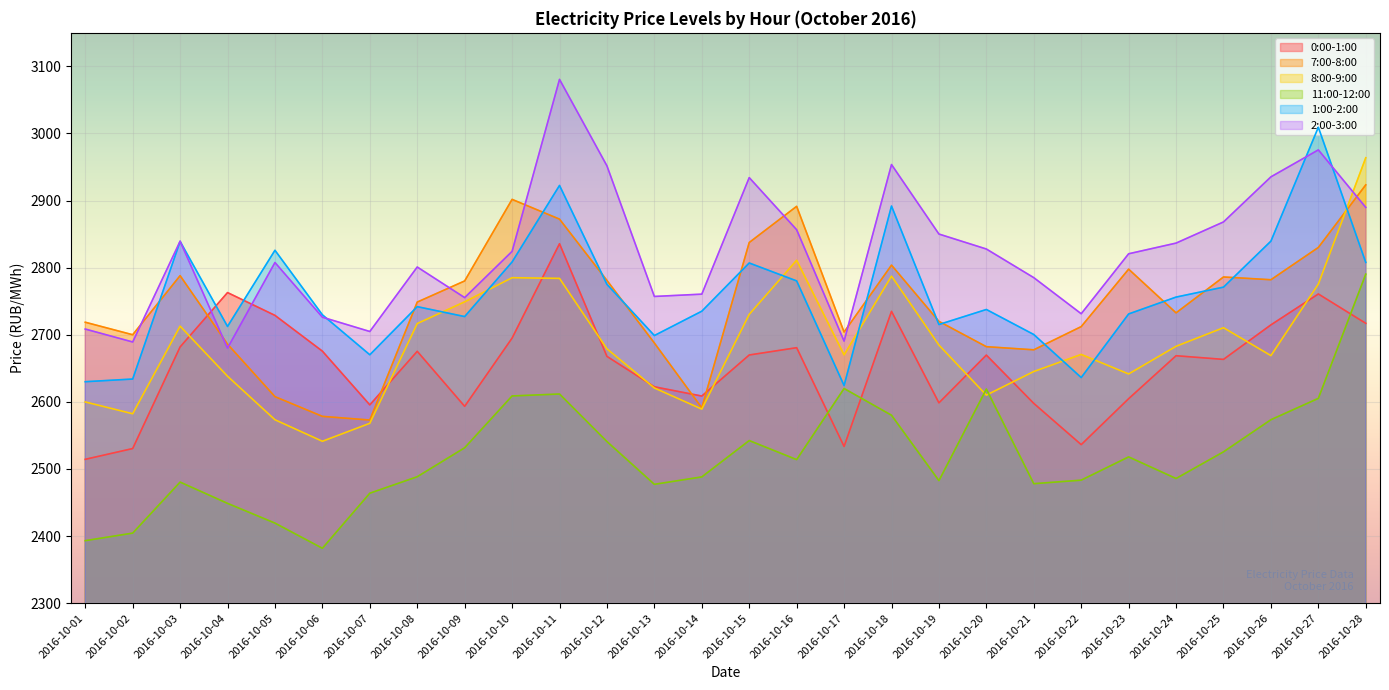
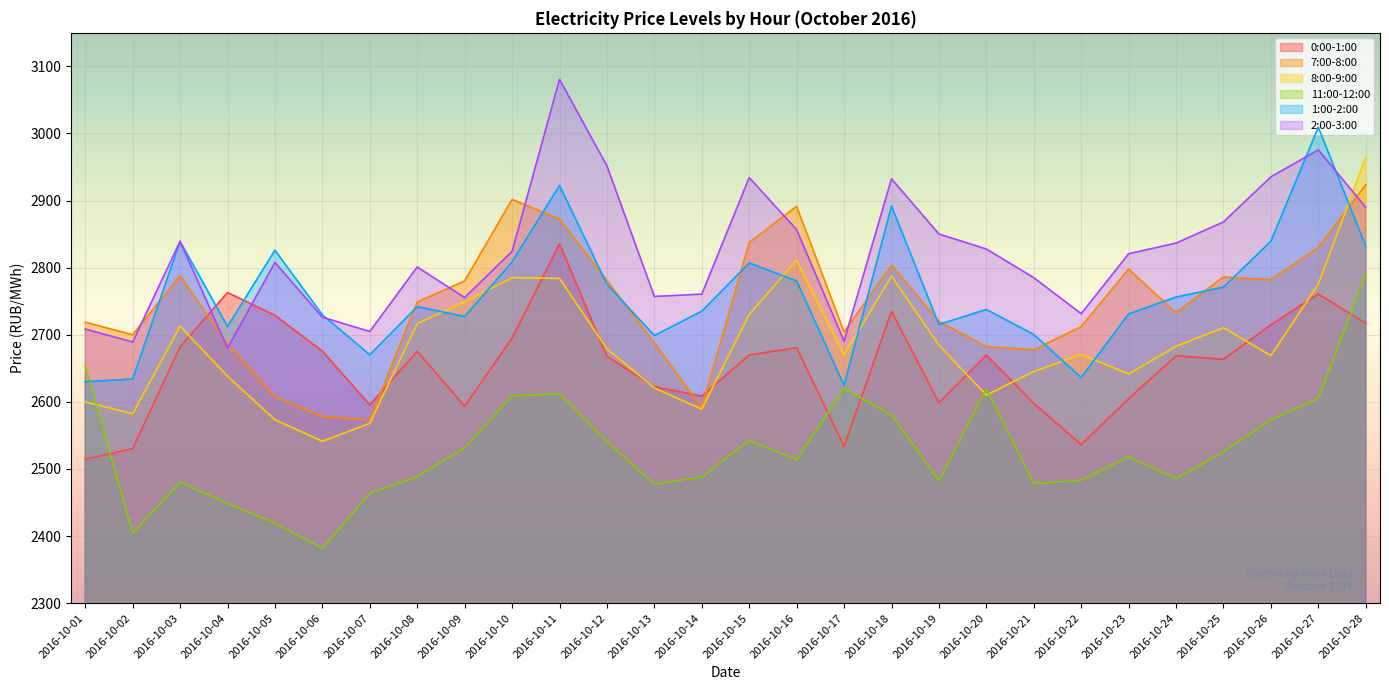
  {
    "11:00-12:00": {
-     "2016-10-01": 2390,
+     "2016-10-01": 2650,
      "2016-10-02": 2400,
      "2016-10-03": 2480,
      "2016-10-04": 2450,
      "2016-10-05": 2420,
      "2016-10-06": 2380,
      "2016-10-07": 2460,
      "2016-10-08": 2490,
      "2016-10-09": 2530,
      "2016-10-10": 2610,
      "2016-10-11": 2610,
      "2016-10-12": 2540,
      "2016-10-13": 2480,
      "2016-10-14": 2490,
      "2016-10-15": 2540,
      "2016-10-16": 2510,
      "2016-10-17": 2620,
      "2016-10-18": 2580,
      "2016-10-19": 2480,
      "2016-10-20": 2620,
      "2016-10-21": 2480,
      "2016-10-22": 2480,
      "2016-10-23": 2520,
      "2016-10-24": 2490,
      "2016-10-25": 2530,
      "2016-10-26": 2570,
      "2016-10-27": 2610,
      "2016-10-28": 2790
    },
    "1:00-2:00": {
      "2016-10-01": 2630,
      "2016-10-02": 2630,
      "2016-10-04": 2710,
      "2016-10-05": 2830,
      "2016-10-07": 2670,
      "2016-10-08": 2740,
      "2016-10-09": 2730,
      "2016-10-10": 2810,
      "2016-10-11": 2920,
      "2016-10-12": 2780,
      "2016-10-13": 2700,
      "2016-10-14": 2740,
      "2016-10-15": 2810,
      "2016-10-16": 2780,
      "2016-10-17": 2620,
      "2016-10-18": 2890,
      "2016-10-19": 2720,
      "2016-10-20": 2740,
      "2016-10-21": 2700,
      "2016-10-22": 2640,
      "2016-10-23": 2730,
      "2016-10-24": 2760,
      "2016-10-25": 2770,
      "2016-10-26": 2840,
-     "2016-10-28": 2810
+     "2016-10-28": 2830
    },
    "2:00-3:00": {
      "2016-10-01": 2710,
      "2016-10-02": 2690,
      "2016-10-04": 2680,
      "2016-10-05": 2810,
      "2016-10-07": 2700,
      "2016-10-08": 2800,
      "2016-10-09": 2760,
      "2016-10-10": 2820,
      "2016-10-11": 3080,
      "2016-10-12": 2950,
      "2016-10-13": 2760,
      "2016-10-14": 2760,
      "2016-10-15": 2930,
      "2016-10-16": 2860,
      "2016-10-17": 2690,
-     "2016-10-18": 2950,
+     "2016-10-18": 2930,
      "2016-10-19": 2850,
      "2016-10-20": 2830,
      "2016-10-21": 2790,
      "2016-10-22": 2730,
      "2016-10-23": 2820,
      "2016-10-24": 2840,
      "2016-10-25": 2870,
      "2016-10-26": 2940,
      "2016-10-27": 2980,
      "2016-10-28": 2890
    }
  }
